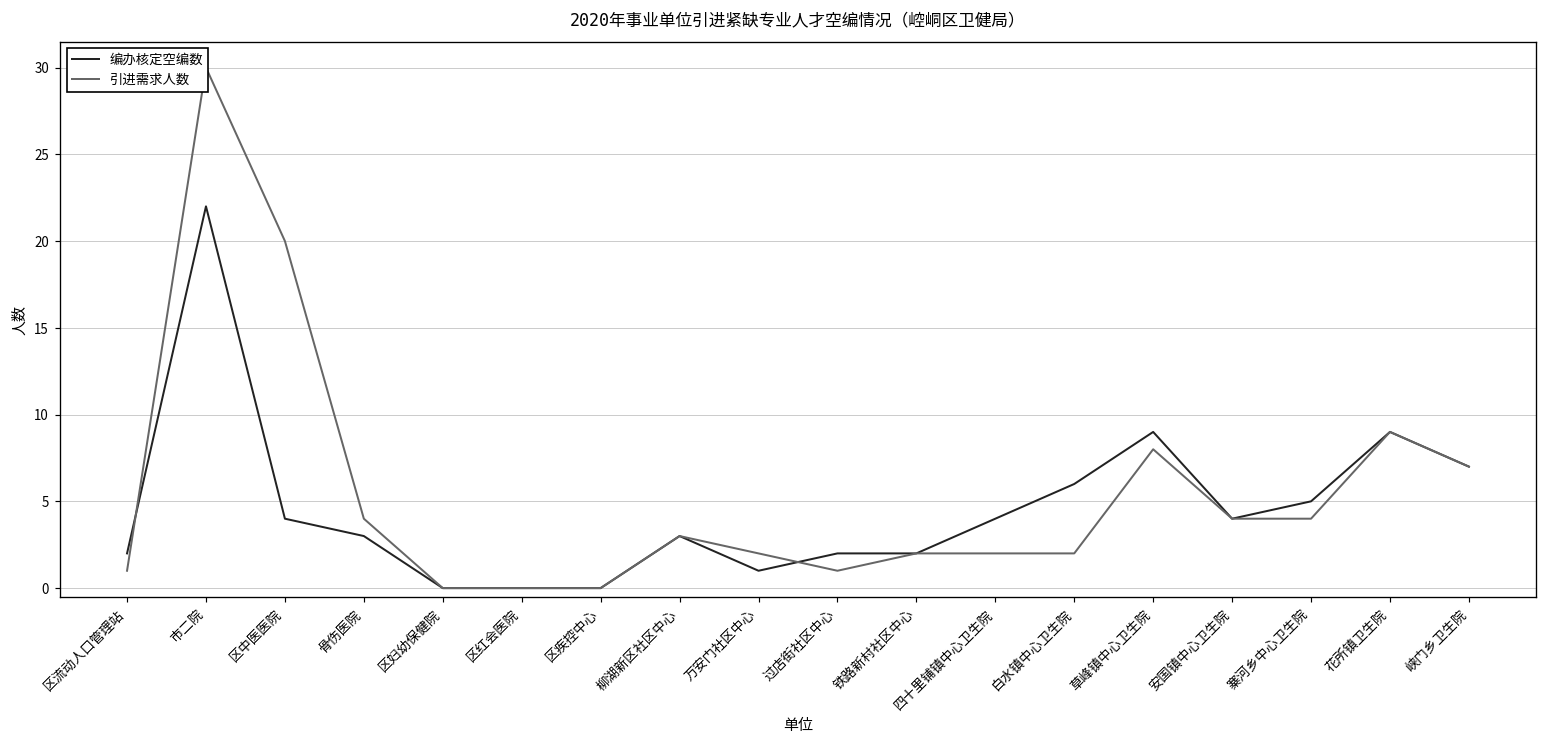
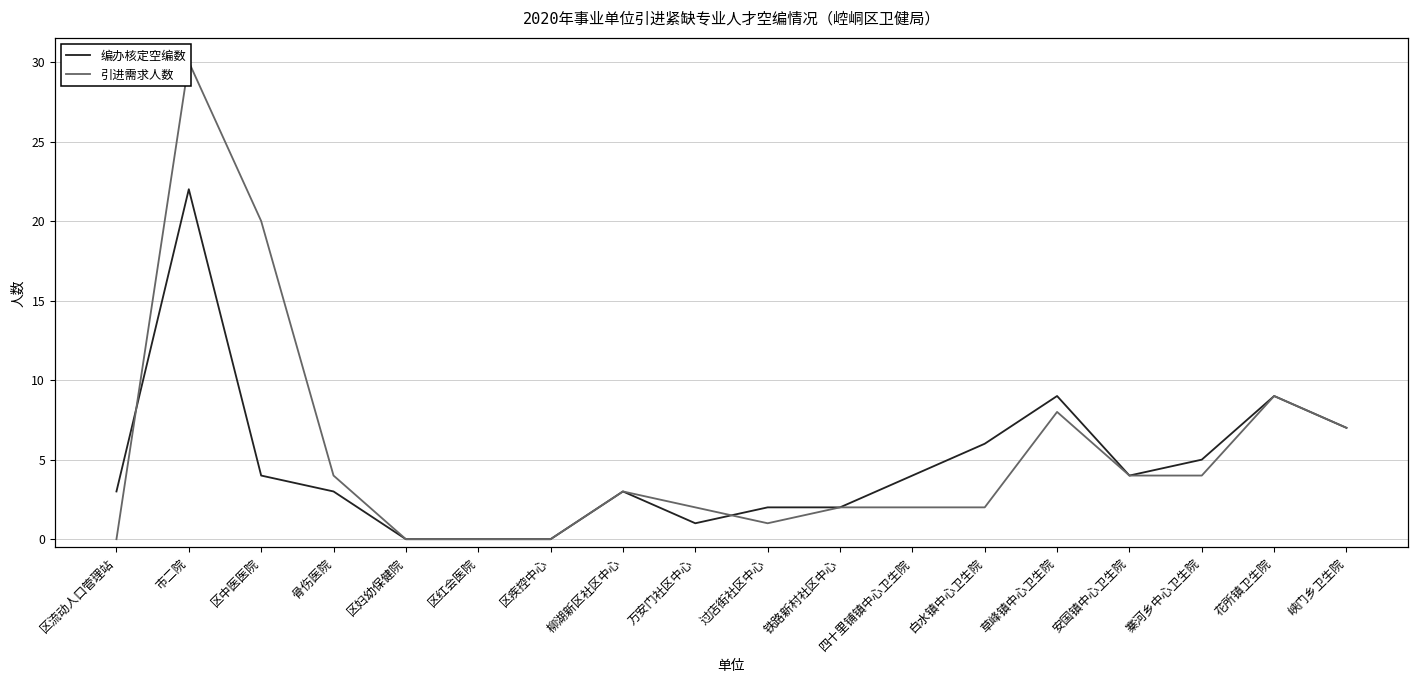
  {
    "编办核定空编数": {
-     "区流动人口管理站": 2,
+     "区流动人口管理站": 3,
      "市二院": 22,
      "区中医医院": 4,
      "骨伤医院": 3,
      "万安门社区中心": 1,
      "过店街社区中心": 2,
      "四十里铺镇中心卫生院": 4,
      "白水镇中心卫生院": 6,
      "草峰镇中心卫生院": 9,
      "寨河乡中心卫生院": 5
    },
    "引进需求人数": {
-     "区流动人口管理站": 1,
+     "区流动人口管理站": 0,
      "区中医医院": 20,
      "骨伤医院": 4,
      "万安门社区中心": 2,
      "过店街社区中心": 1,
      "四十里铺镇中心卫生院": 2,
      "白水镇中心卫生院": 2,
      "草峰镇中心卫生院": 8,
      "寨河乡中心卫生院": 4
    }
  }
